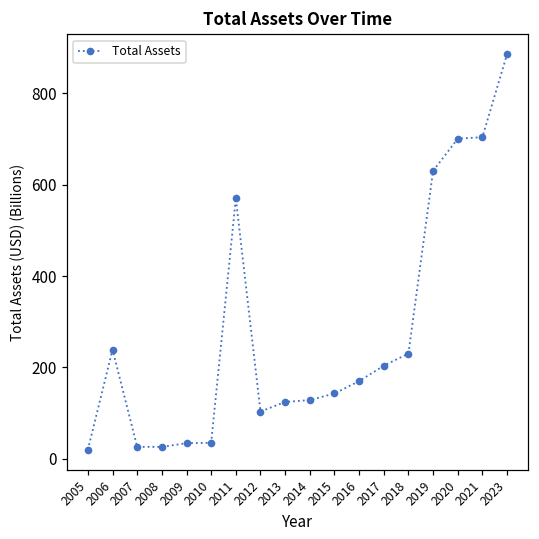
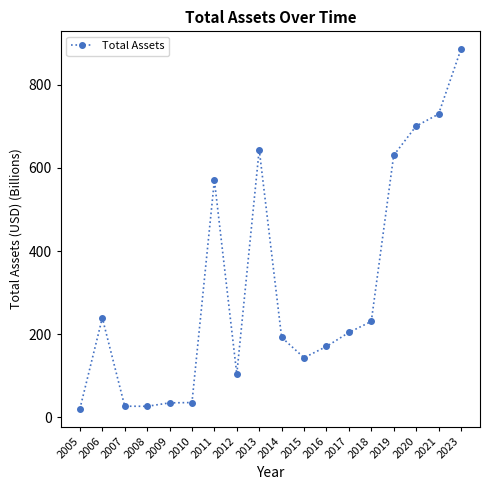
  {
    "2005": 20,
    "2006": 240,
    "2007": 30,
    "2008": 30,
    "2009": 30,
    "2010": 40,
    "2011": 570,
    "2012": 100,
-   "2013": 120,
-   "2014": 130,
+   "2013": 640,
+   "2014": 190,
    "2015": 140,
    "2016": 170,
    "2017": 200,
    "2018": 230,
    "2019": 630,
    "2020": 700,
-   "2021": 700,
+   "2021": 730,
    "2023": 890
  }
